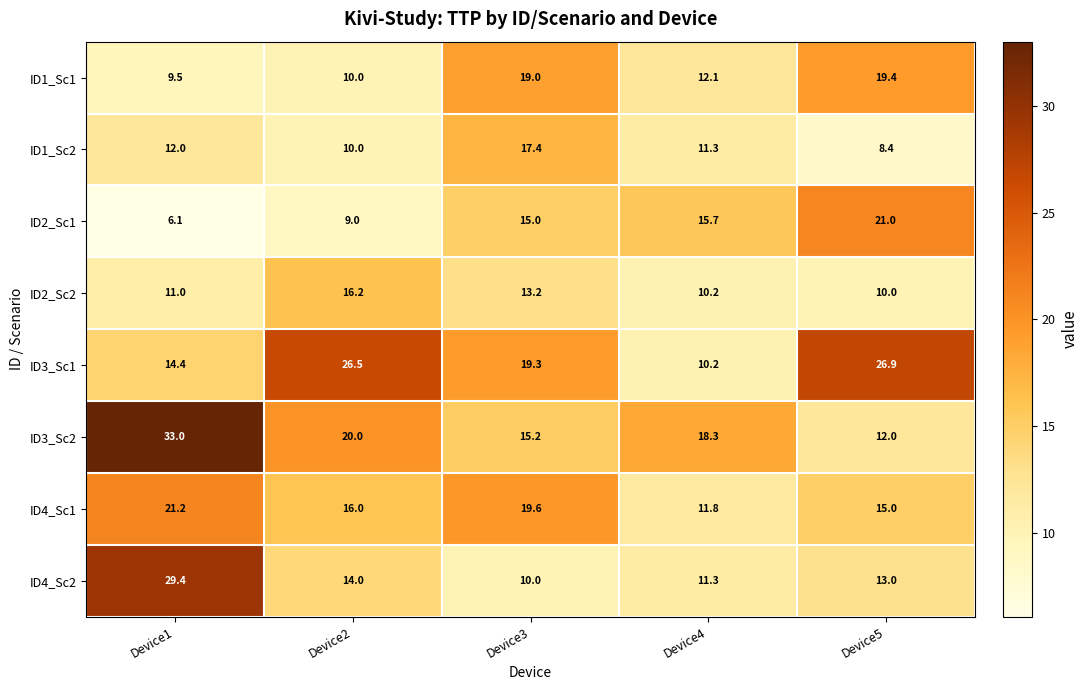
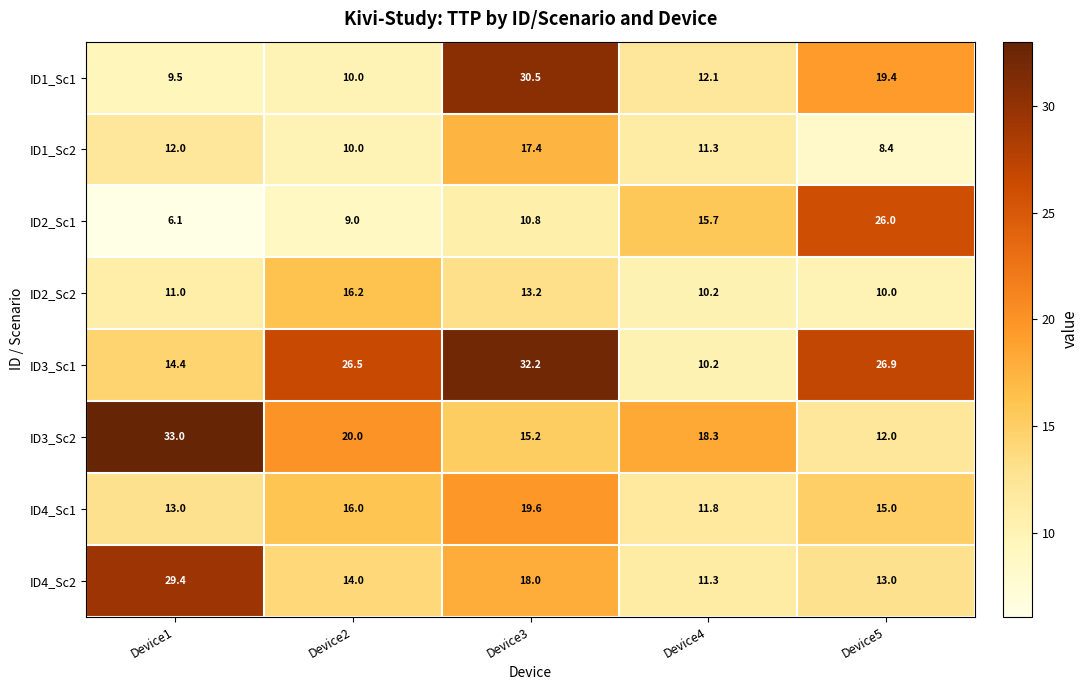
  {
    "ID1_Sc1": {
      "Device1": 9.5,
      "Device2": 10.0,
-     "Device3": 19.0,
+     "Device3": 30.5,
      "Device4": 12.1,
      "Device5": 19.4
    },
    "ID1_Sc2": {
      "Device1": 12.0,
      "Device2": 10.0,
      "Device3": 17.4,
      "Device4": 11.3,
      "Device5": 8.4
    },
    "ID2_Sc1": {
      "Device1": 6.1,
      "Device2": 9.0,
-     "Device3": 15.0,
+     "Device3": 10.8,
      "Device4": 15.7,
-     "Device5": 21.0
+     "Device5": 26.0
    },
    "ID2_Sc2": {
      "Device1": 11.0,
      "Device2": 16.2,
      "Device3": 13.2,
      "Device4": 10.2,
      "Device5": 10.0
    },
    "ID3_Sc1": {
      "Device1": 14.4,
      "Device2": 26.5,
-     "Device3": 19.3,
+     "Device3": 32.2,
      "Device4": 10.2,
      "Device5": 26.9
    },
    "ID3_Sc2": {
      "Device1": 33.0,
      "Device2": 20.0,
      "Device3": 15.2,
      "Device4": 18.3,
      "Device5": 12.0
    },
    "ID4_Sc1": {
-     "Device1": 21.2,
+     "Device1": 13.0,
      "Device2": 16.0,
      "Device3": 19.6,
      "Device4": 11.8,
      "Device5": 15.0
    },
    "ID4_Sc2": {
      "Device1": 29.4,
      "Device2": 14.0,
-     "Device3": 10.0,
+     "Device3": 18.0,
      "Device4": 11.3,
      "Device5": 13.0
    }
  }
